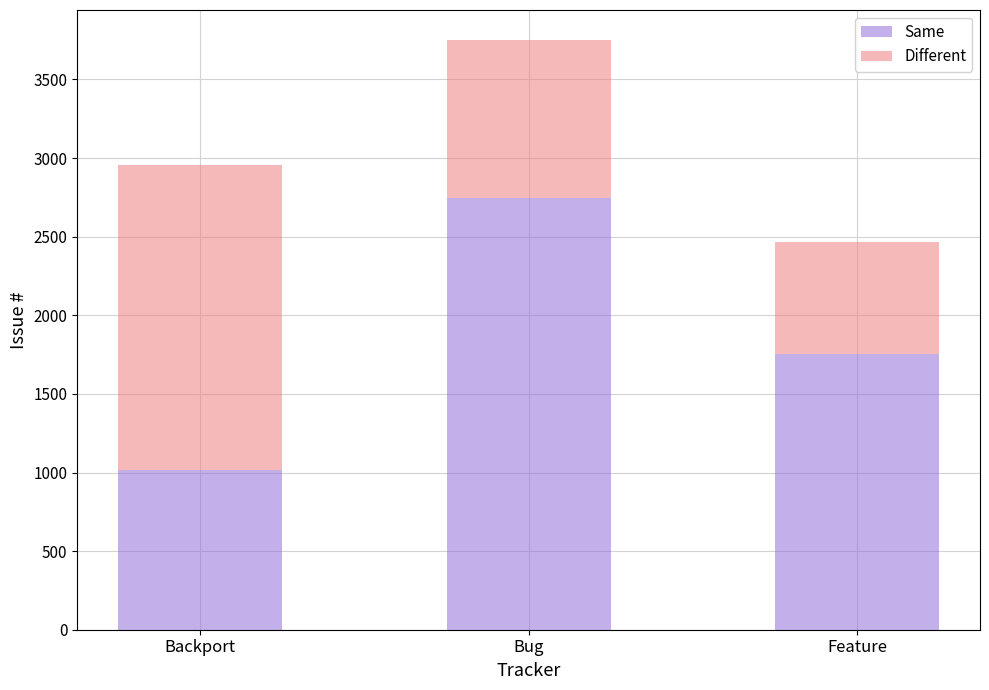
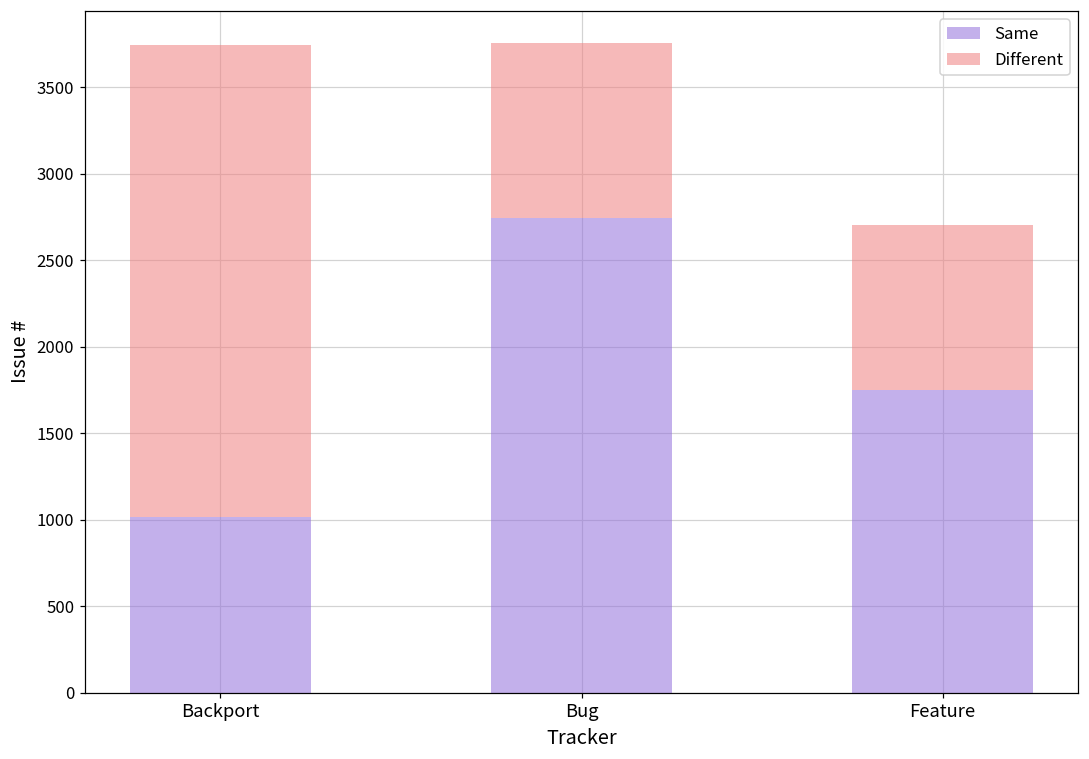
  {
    "Same": {
      "Backport": 1010,
      "Bug": 2750,
      "Feature": 1750
    },
    "Different": {
-     "Backport": 1940,
+     "Backport": 2730,
      "Bug": 1010,
-     "Feature": 720
+     "Feature": 950
    }
  }
